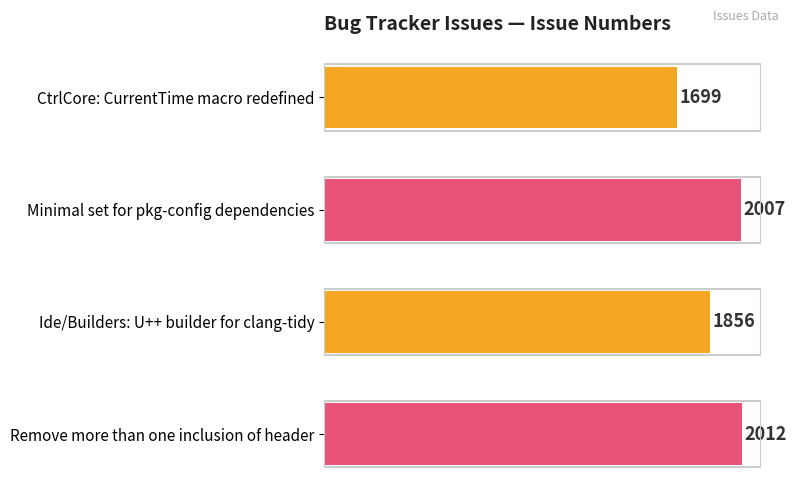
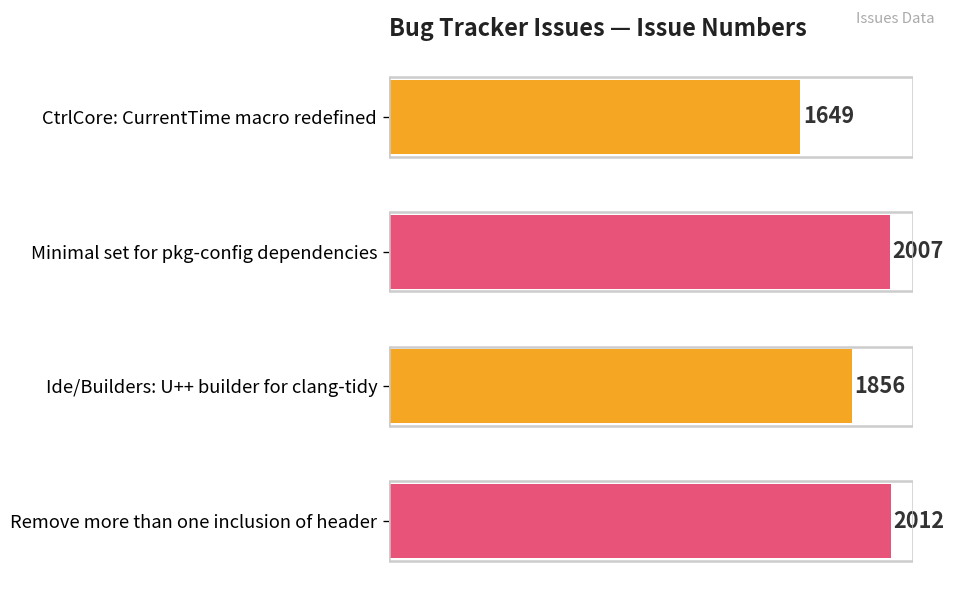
  {
-   "CtrlCore: CurrentTime macro redefined": 1699,
+   "CtrlCore: CurrentTime macro redefined": 1649,
    "Minimal set for pkg-config dependencies": 2007,
    "Ide/Builders: U++ builder for clang-tidy": 1856,
    "Remove more than one inclusion of header": 2012
  }
